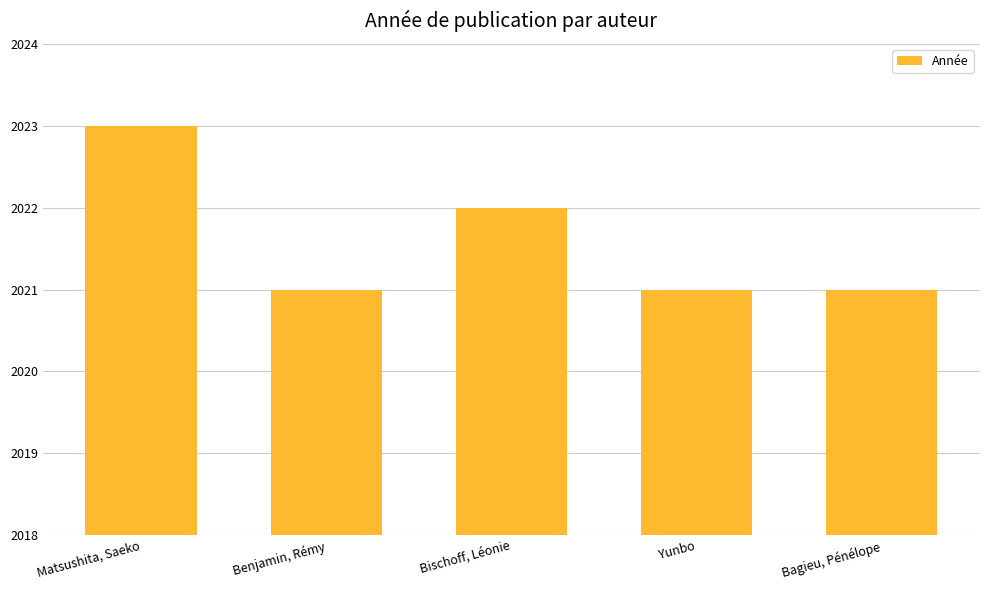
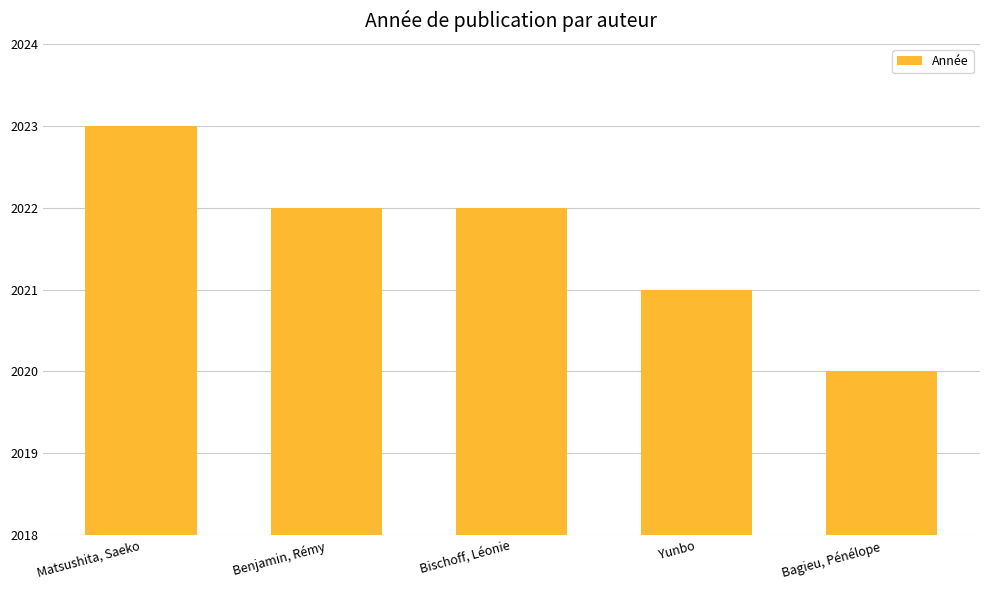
  {
    "Matsushita, Saeko": 2023,
-   "Benjamin, Rémy": 2021,
+   "Benjamin, Rémy": 2022,
    "Bischoff, Léonie": 2022,
    "Yunbo": 2021,
-   "Bagieu, Pénélope": 2021
+   "Bagieu, Pénélope": 2020
  }
